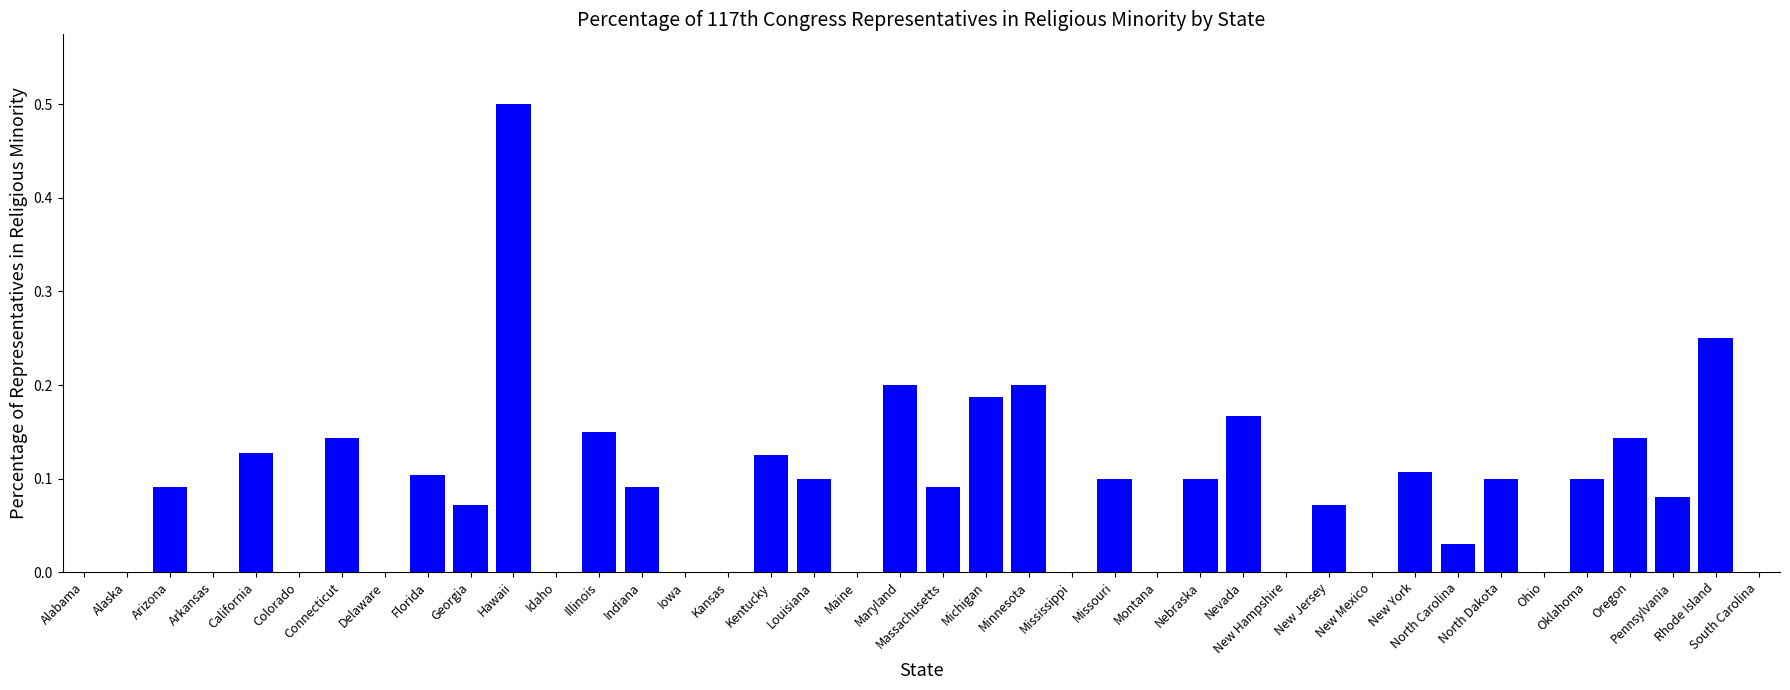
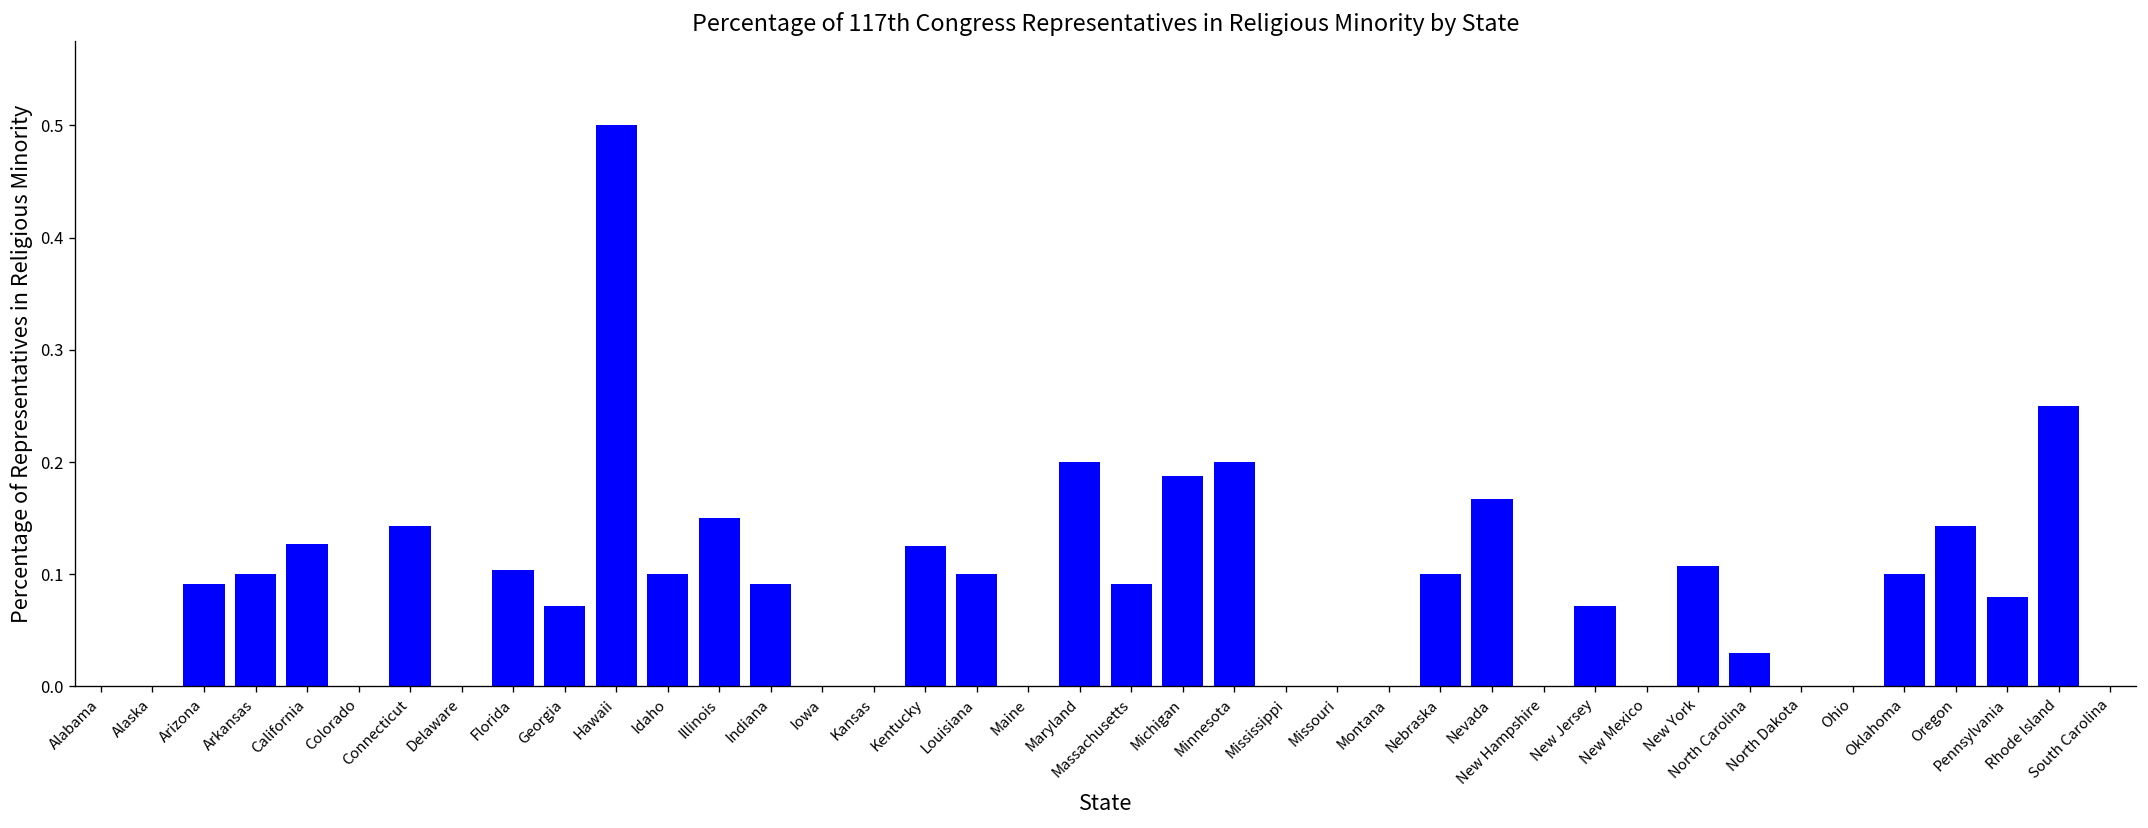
  {
    "Alabama": 0.0,
    "Alaska": 0.0,
    "Arizona": 0.09,
-   "Arkansas": 0.0,
+   "Arkansas": 0.1,
    "California": 0.13,
    "Colorado": 0.0,
    "Connecticut": 0.14,
    "Delaware": 0.0,
    "Florida": 0.10,
    "Georgia": 0.07,
    "Hawaii": 0.5,
-   "Idaho": 0.0,
+   "Idaho": 0.1,
    "Illinois": 0.15,
    "Indiana": 0.09,
    "Iowa": 0.0,
    "Kansas": 0.0,
    "Kentucky": 0.13,
    "Louisiana": 0.1,
    "Maine": 0.0,
    "Maryland": 0.2,
    "Massachusetts": 0.09,
    "Michigan": 0.19,
    "Minnesota": 0.2,
    "Mississippi": 0.0,
-   "Missouri": 0.1,
+   "Missouri": 0.0,
    "Montana": 0.0,
    "Nebraska": 0.1,
    "Nevada": 0.17,
    "New Hampshire": 0.0,
    "New Jersey": 0.07,
    "New Mexico": 0.0,
    "New York": 0.11,
    "North Carolina": 0.03,
-   "North Dakota": 0.1,
+   "North Dakota": 0.0,
    "Ohio": 0.0,
    "Oklahoma": 0.1,
    "Oregon": 0.14,
    "Pennsylvania": 0.08,
    "Rhode Island": 0.25,
    "South Carolina": 0.0
  }
